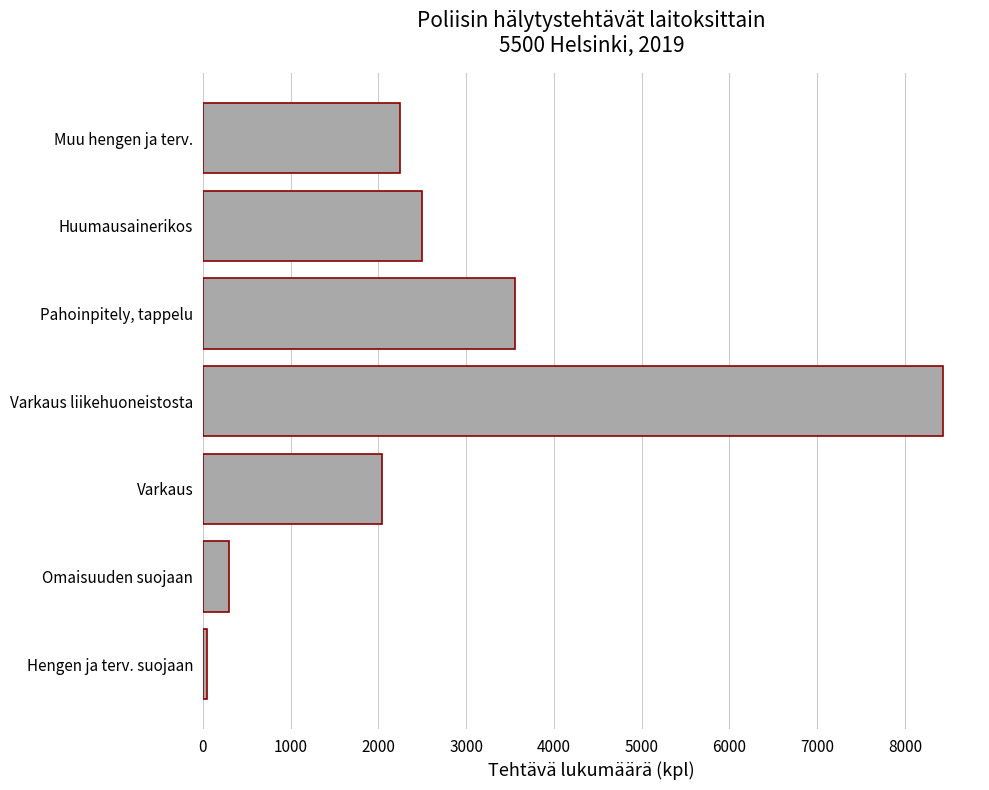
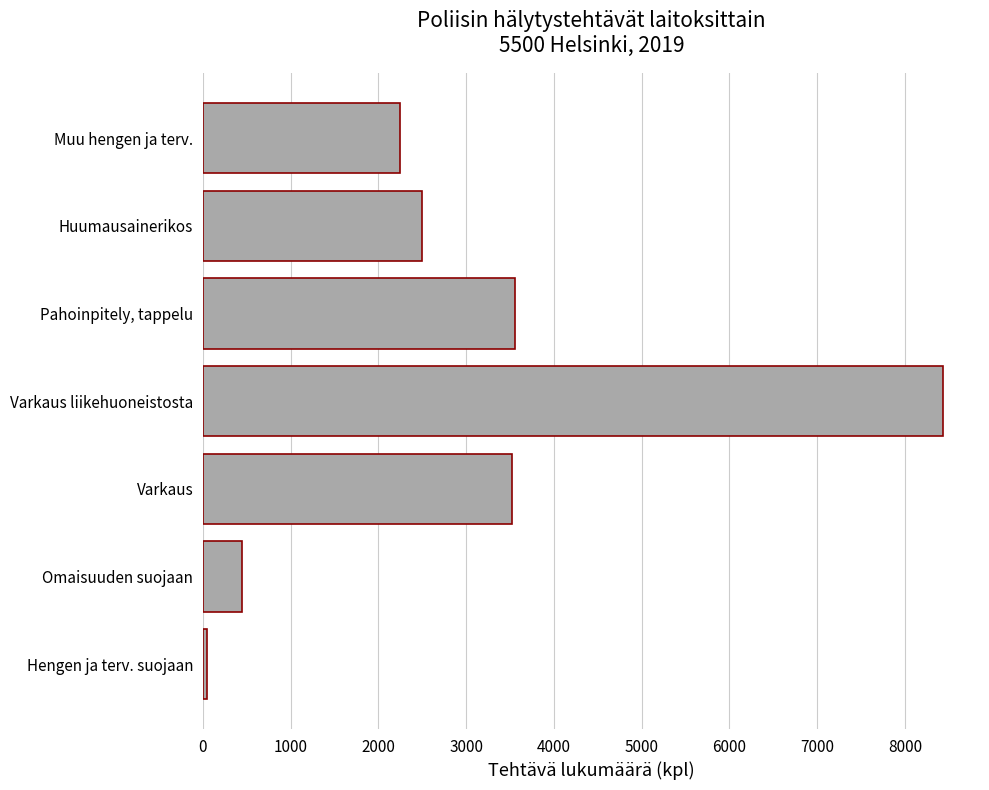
  {
    "Muu hengen ja terv.": 2300,
    "Huumausainerikos": 2500,
    "Pahoinpitely, tappelu": 3600,
    "Varkaus liikehuoneistosta": 8400,
-   "Varkaus": 2000,
-   "Omaisuuden suojaan": 300,
+   "Varkaus": 3500,
+   "Omaisuuden suojaan": 400,
    "Hengen ja terv. suojaan": 0
  }
